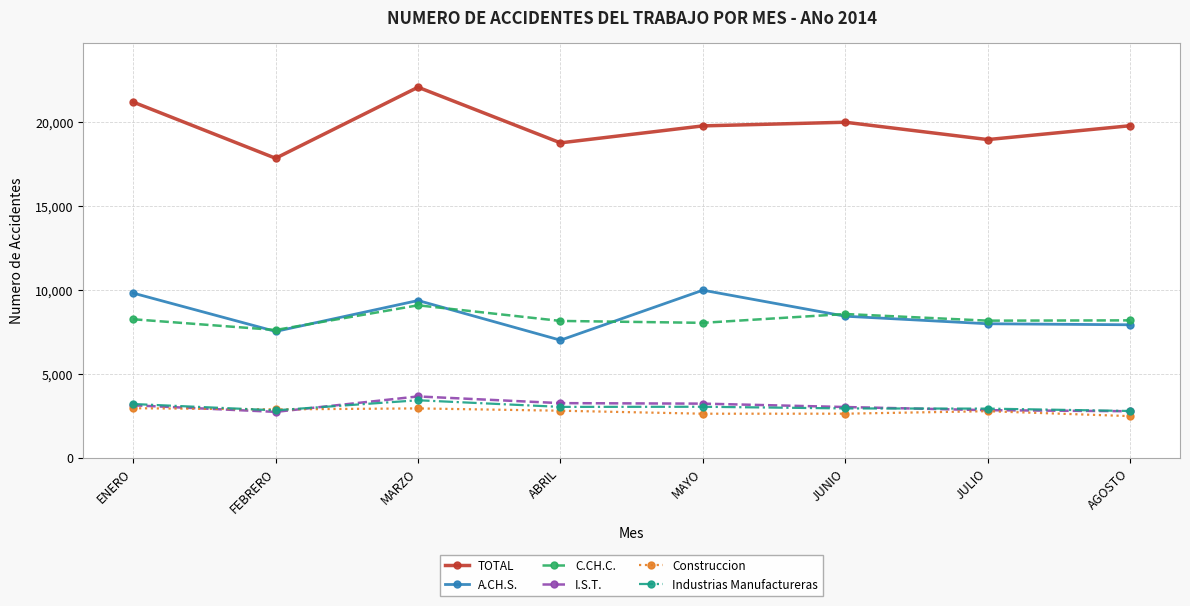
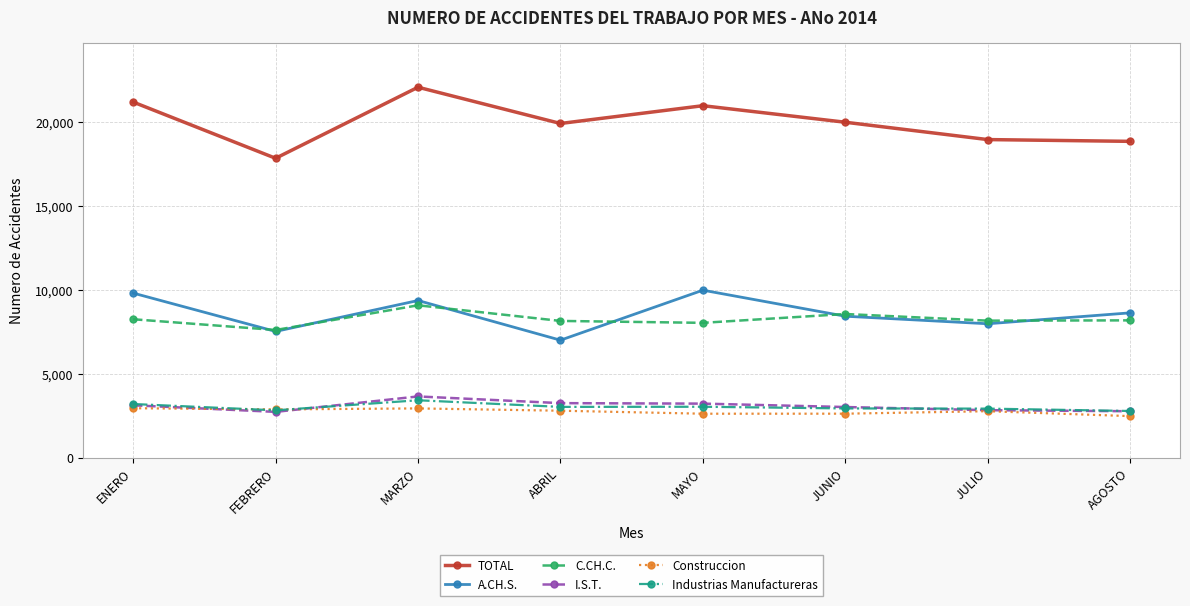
  {
    "TOTAL": {
      "ENERO": "21,200",
      "FEBRERO": "17,900",
      "MARZO": "22,100",
-     "ABRIL": "18,800",
-     "MAYO": "19,800",
+     "ABRIL": "19,900",
+     "MAYO": "21,000",
      "JUNIO": "20,000",
      "JULIO": "19,000",
-     "AGOSTO": "19,800"
+     "AGOSTO": "18,900"
    },
    "A.CH.S.": {
      "ENERO": "9,800",
      "MARZO": "9,400",
      "ABRIL": "7,000",
      "MAYO": "10,000",
      "JULIO": "8,000",
-     "AGOSTO": "7,900"
+     "AGOSTO": "8,600"
    },
    "I.S.T.": {
      "MARZO": "3,600",
      "ABRIL": "3,200",
      "MAYO": "3,200"
    },
    "Construccion": {
      "ENERO": "2,900",
      "MARZO": "2,900",
      "ABRIL": "2,800",
      "MAYO": "2,600",
      "JUNIO": "2,600",
      "AGOSTO": "2,500"
    }
  }
